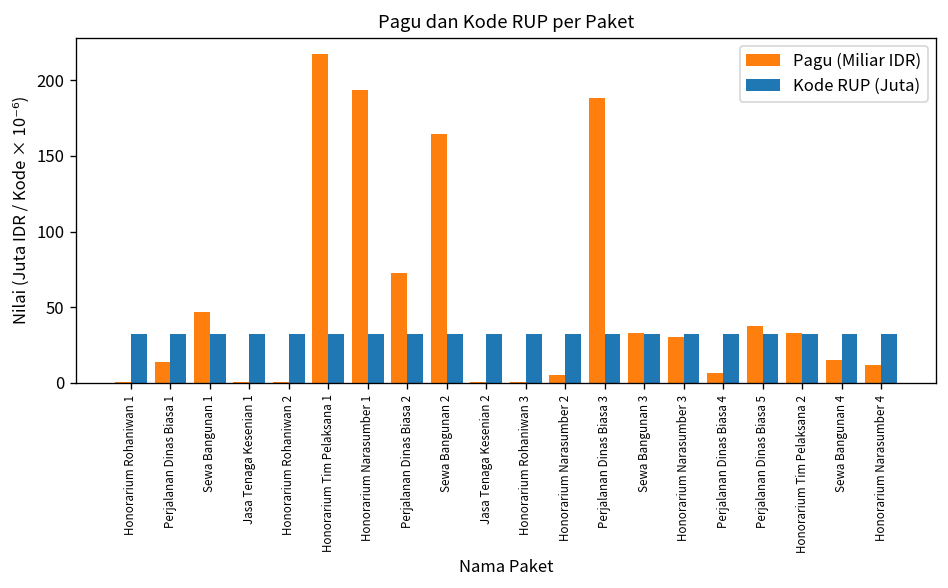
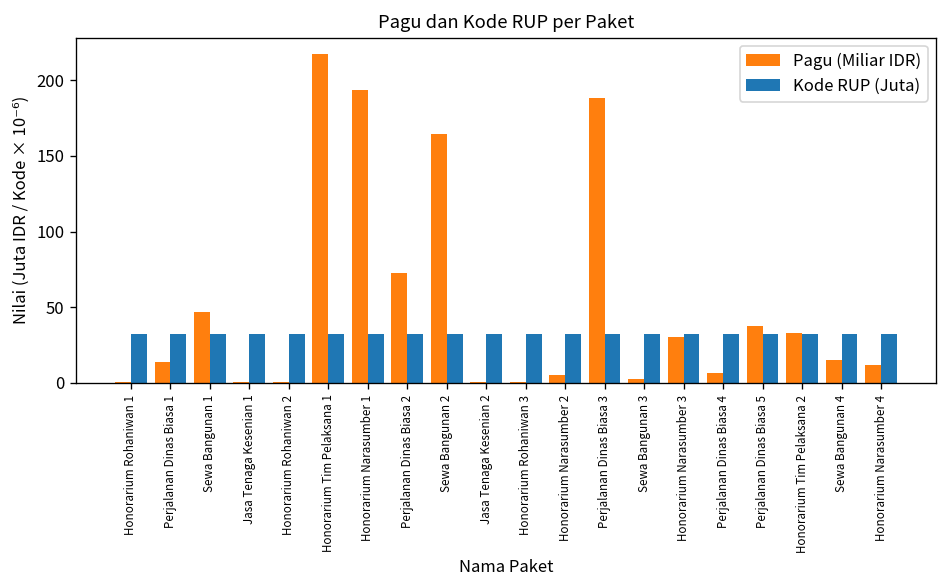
  {
    "Pagu (Miliar IDR)": {
      "Perjalanan Dinas Biasa 1": 14,
      "Sewa Bangunan 1": 47,
      "Honorarium Tim Pelaksana 1": 217,
      "Honorarium Narasumber 1": 193,
      "Perjalanan Dinas Biasa 2": 73,
      "Sewa Bangunan 2": 164,
      "Honorarium Narasumber 2": 5,
      "Perjalanan Dinas Biasa 3": 188,
-     "Sewa Bangunan 3": 33,
+     "Sewa Bangunan 3": 3,
      "Honorarium Narasumber 3": 31,
      "Perjalanan Dinas Biasa 4": 7,
      "Perjalanan Dinas Biasa 5": 38,
      "Honorarium Tim Pelaksana 2": 33,
      "Sewa Bangunan 4": 15,
      "Honorarium Narasumber 4": 12
    },
    "Kode RUP (Juta)": {
      "Honorarium Rohaniwan 1": 32,
      "Perjalanan Dinas Biasa 1": 32,
      "Sewa Bangunan 1": 32,
      "Jasa Tenaga Kesenian 1": 32,
      "Honorarium Rohaniwan 2": 32,
      "Honorarium Tim Pelaksana 1": 32,
      "Honorarium Narasumber 1": 32,
      "Perjalanan Dinas Biasa 2": 32,
      "Sewa Bangunan 2": 32,
      "Jasa Tenaga Kesenian 2": 32,
      "Honorarium Rohaniwan 3": 32,
      "Honorarium Narasumber 2": 32,
      "Perjalanan Dinas Biasa 3": 32,
      "Sewa Bangunan 3": 32,
      "Honorarium Narasumber 3": 32,
      "Perjalanan Dinas Biasa 4": 32,
      "Perjalanan Dinas Biasa 5": 32,
      "Honorarium Tim Pelaksana 2": 32,
      "Sewa Bangunan 4": 32,
      "Honorarium Narasumber 4": 32
    }
  }
